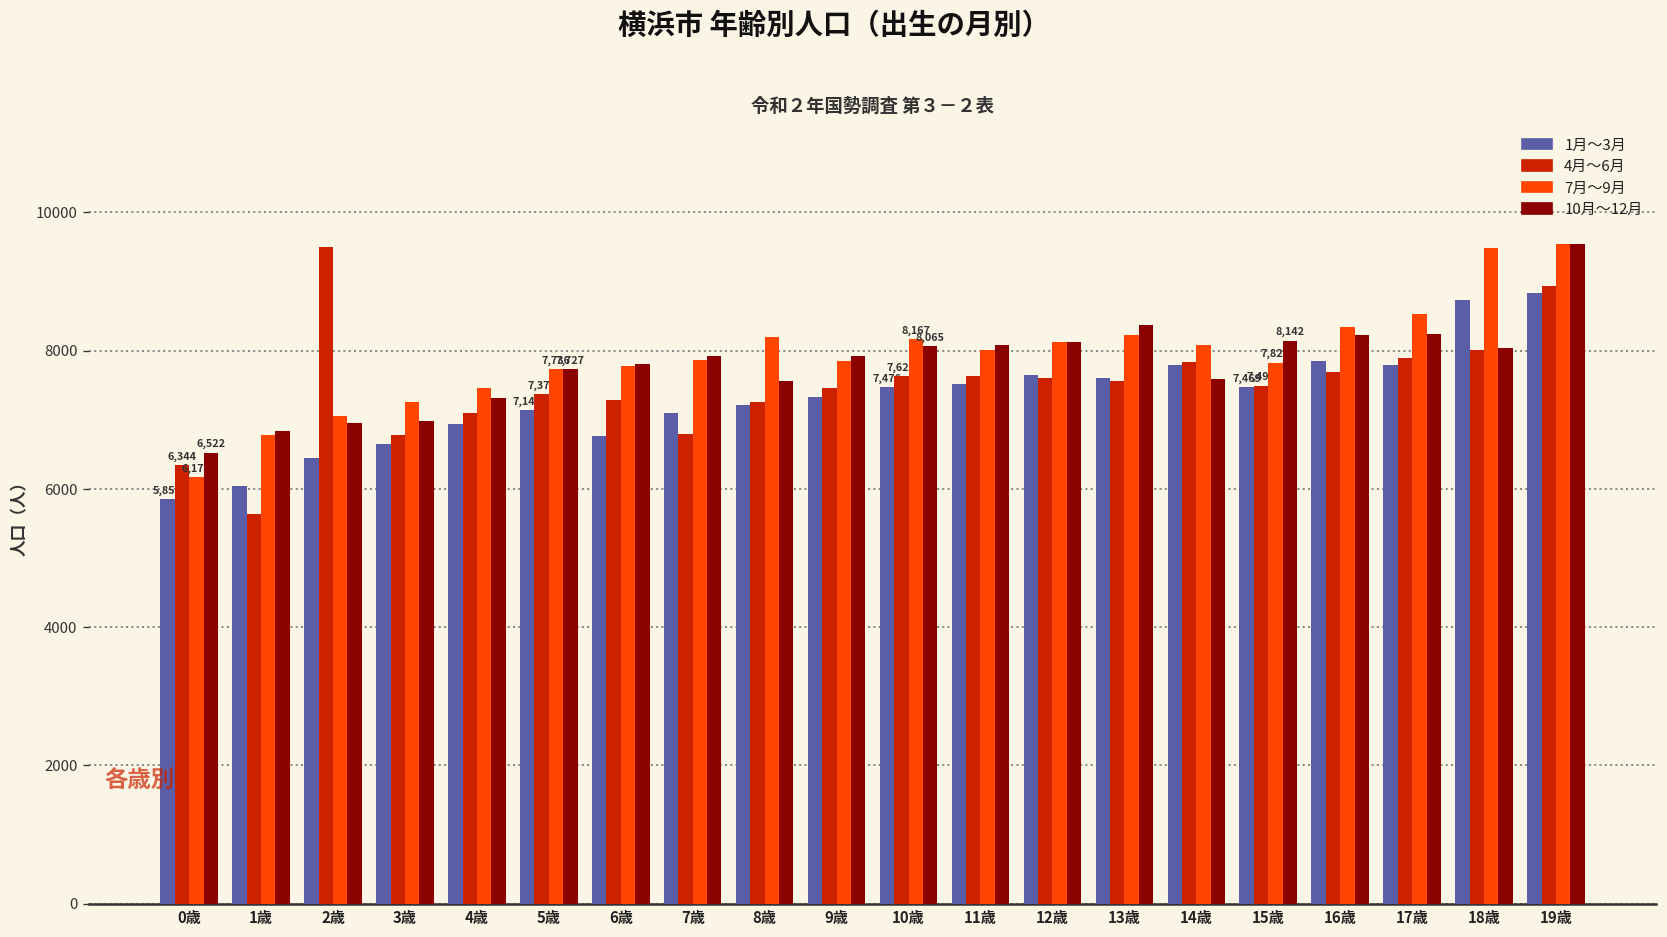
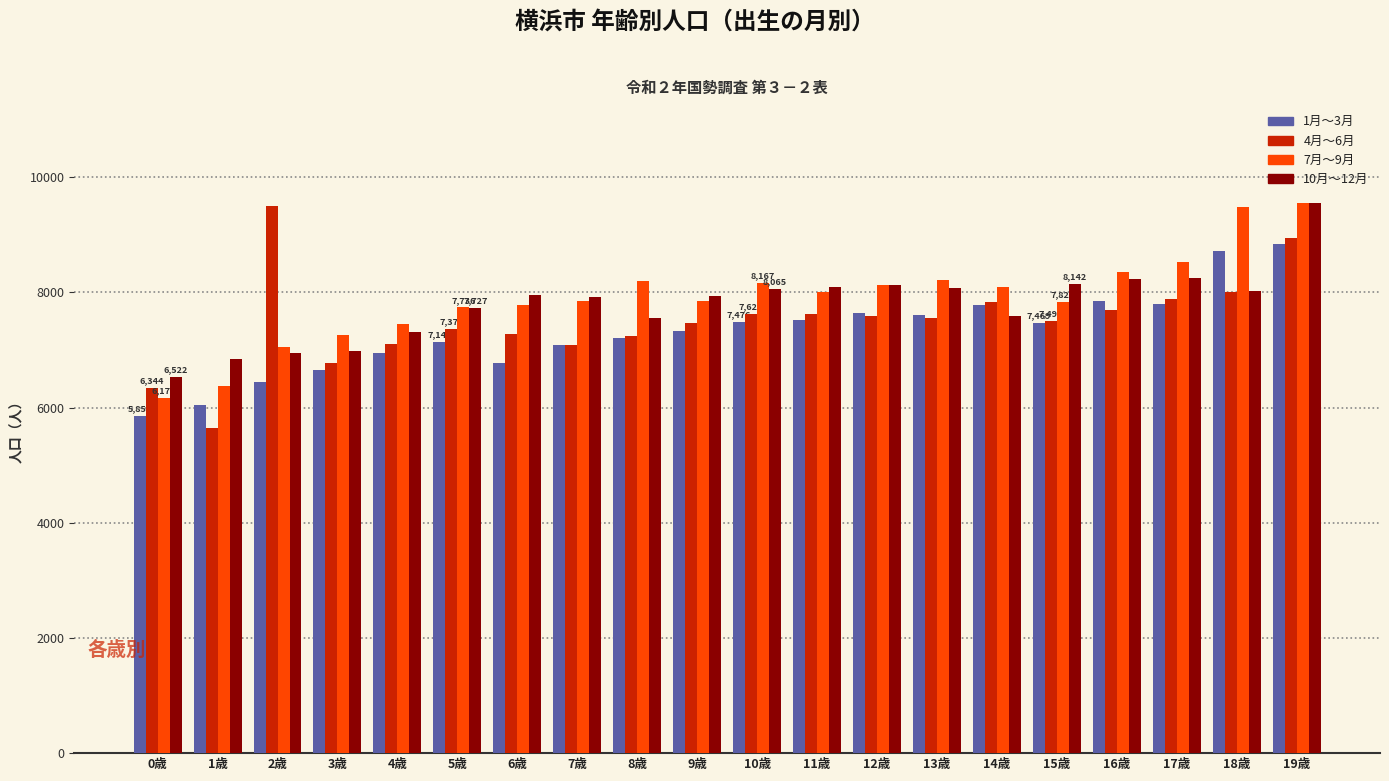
  {
    "1月～3月": {
      "0歳": "5,854",
      "5歳": "7,142",
      "10歳": "7,476"
    },
    "4月～6月": {
      "1歳": "5600",
      "2歳": "9500",
      "3歳": "6800",
      "4歳": "7100",
      "6歳": "7300",
-     "7歳": "6800",
+     "7歳": "7100",
      "8歳": "7200",
      "9歳": "7500",
      "11歳": "7600",
      "12歳": "7600",
      "13歳": "7600",
      "14歳": "7800",
      "16歳": "7700",
      "17歳": "7900",
      "18歳": "8000",
      "19歳": "8900"
    },
    "7月～9月": {
-     "1歳": "6800",
+     "1歳": "6400",
      "2歳": "7100",
      "3歳": "7300",
      "4歳": "7500",
      "6歳": "7800",
      "7歳": "7900",
      "8歳": "8200",
      "9歳": "7900",
      "11歳": "8000",
      "12歳": "8100",
      "13歳": "8200",
      "14歳": "8100",
      "16歳": "8300",
      "17歳": "8500",
      "18歳": "9500",
      "19歳": "9500"
    },
    "10月～12月": {
      "1歳": "6800",
      "2歳": "6900",
      "3歳": "7000",
      "4歳": "7300",
-     "6歳": "7800",
+     "6歳": "8000",
      "7歳": "7900",
      "8歳": "7600",
      "9歳": "7900",
      "11歳": "8100",
      "12歳": "8100",
-     "13歳": "8400",
+     "13歳": "8100",
      "14歳": "7600",
      "16歳": "8200",
      "17歳": "8200",
      "18歳": "8000",
      "19歳": "9500"
    }
  }
